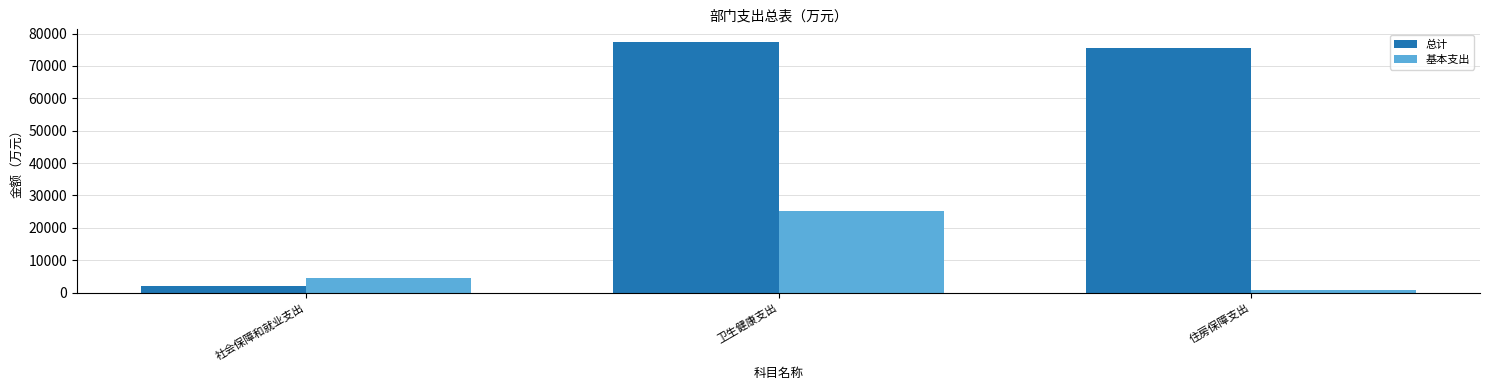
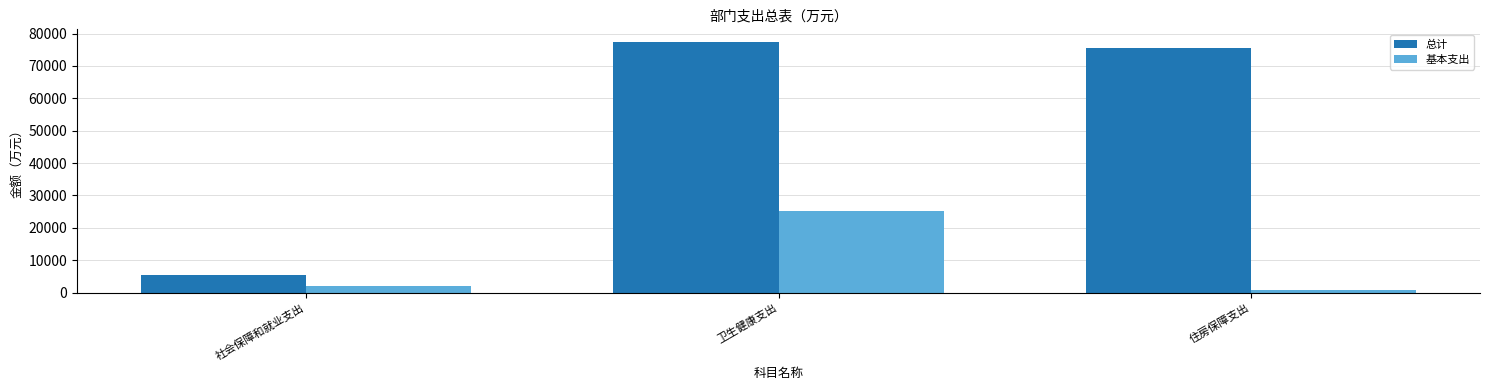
  {
    "总计": {
-     "社会保障和就业支出": 2000,
+     "社会保障和就业支出": 5000,
      "卫生健康支出": 77000,
      "住房保障支出": 76000
    },
    "基本支出": {
-     "社会保障和就业支出": 5000,
+     "社会保障和就业支出": 2000,
      "卫生健康支出": 25000
    }
  }
